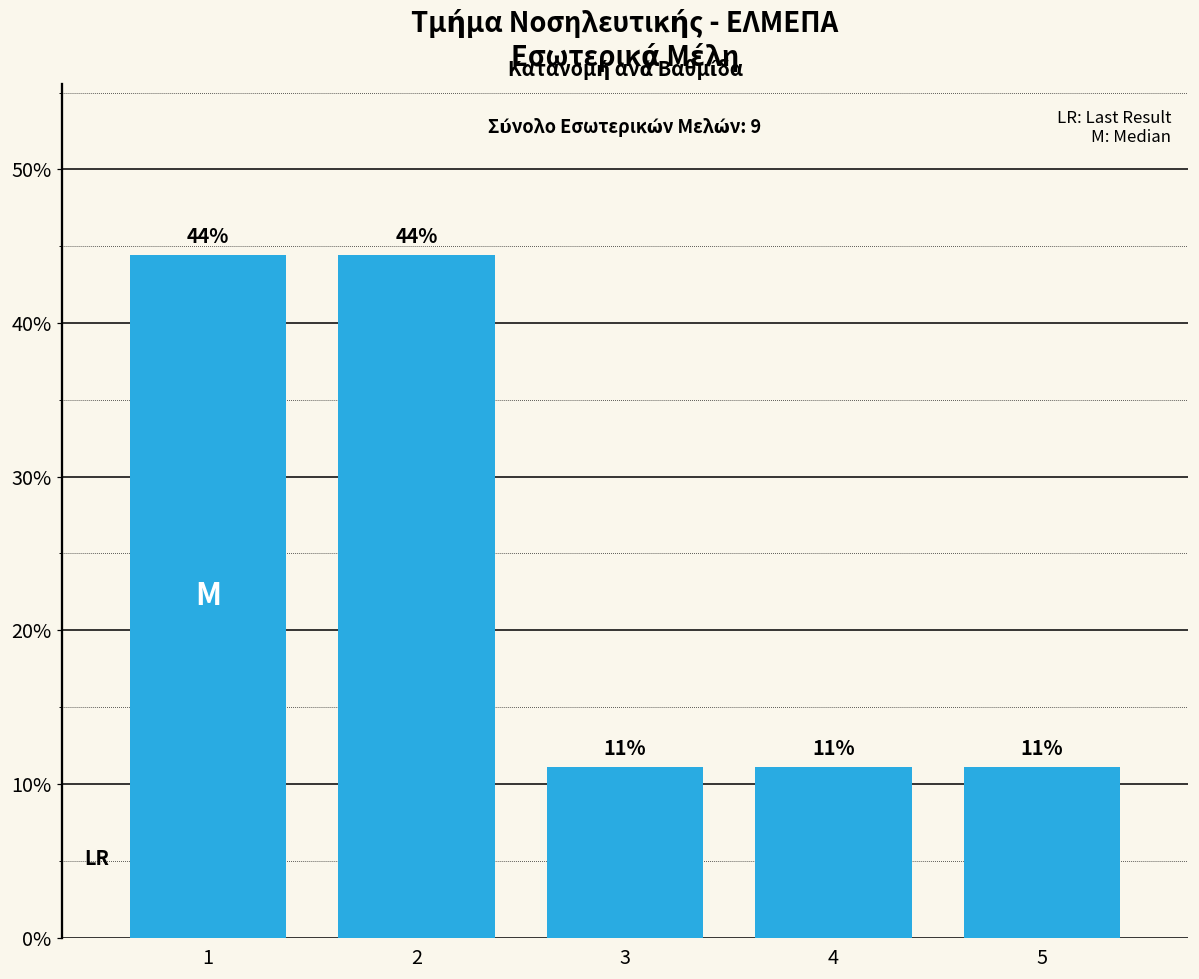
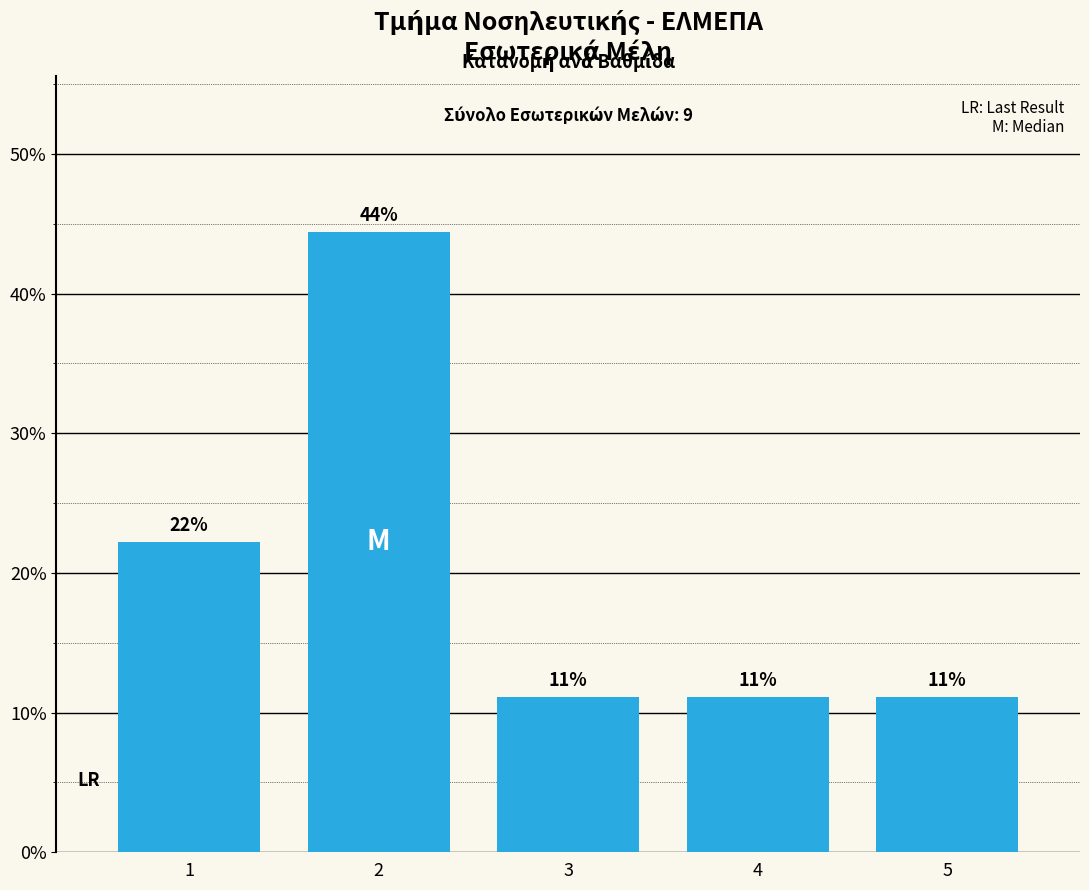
  {
-   "1": "44%",
+   "1": "22%",
    "2": "44%",
    "3": "11%",
    "4": "11%",
    "5": "11%"
  }
